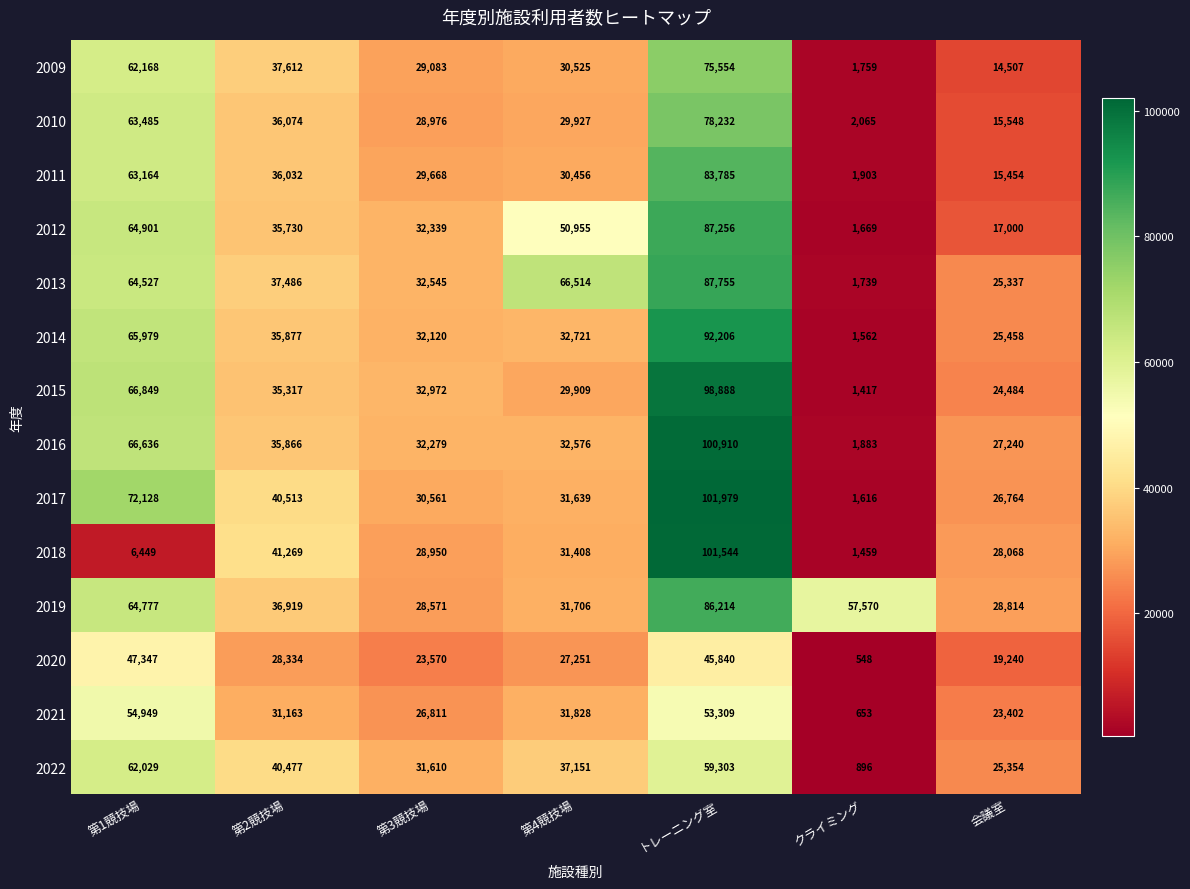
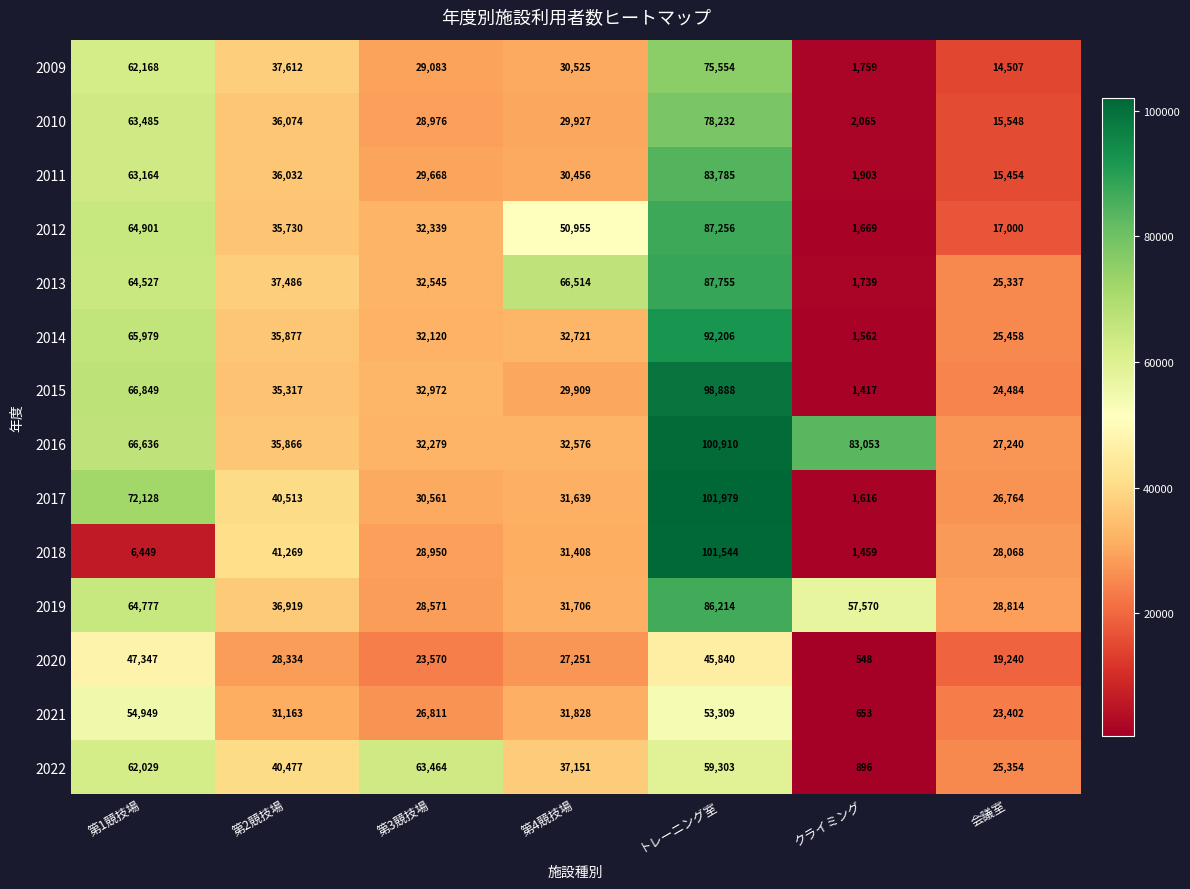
  {
    "2009": {
      "第1競技場": "62,168",
      "第2競技場": "37,612",
      "第3競技場": "29,083",
      "第4競技場": "30,525",
      "トレーニング室": "75,554",
      "クライミング": "1,759",
      "会議室": "14,507"
    },
    "2010": {
      "第1競技場": "63,485",
      "第2競技場": "36,074",
      "第3競技場": "28,976",
      "第4競技場": "29,927",
      "トレーニング室": "78,232",
      "クライミング": "2,065",
      "会議室": "15,548"
    },
    "2011": {
      "第1競技場": "63,164",
      "第2競技場": "36,032",
      "第3競技場": "29,668",
      "第4競技場": "30,456",
      "トレーニング室": "83,785",
      "クライミング": "1,903",
      "会議室": "15,454"
    },
    "2012": {
      "第1競技場": "64,901",
      "第2競技場": "35,730",
      "第3競技場": "32,339",
      "第4競技場": "50,955",
      "トレーニング室": "87,256",
      "クライミング": "1,669",
      "会議室": "17,000"
    },
    "2013": {
      "第1競技場": "64,527",
      "第2競技場": "37,486",
      "第3競技場": "32,545",
      "第4競技場": "66,514",
      "トレーニング室": "87,755",
      "クライミング": "1,739",
      "会議室": "25,337"
    },
    "2014": {
      "第1競技場": "65,979",
      "第2競技場": "35,877",
      "第3競技場": "32,120",
      "第4競技場": "32,721",
      "トレーニング室": "92,206",
      "クライミング": "1,562",
      "会議室": "25,458"
    },
    "2015": {
      "第1競技場": "66,849",
      "第2競技場": "35,317",
      "第3競技場": "32,972",
      "第4競技場": "29,909",
      "トレーニング室": "98,888",
      "クライミング": "1,417",
      "会議室": "24,484"
    },
    "2016": {
      "第1競技場": "66,636",
      "第2競技場": "35,866",
      "第3競技場": "32,279",
      "第4競技場": "32,576",
      "トレーニング室": "100,910",
-     "クライミング": "1,883",
+     "クライミング": "83,053",
      "会議室": "27,240"
    },
    "2017": {
      "第1競技場": "72,128",
      "第2競技場": "40,513",
      "第3競技場": "30,561",
      "第4競技場": "31,639",
      "トレーニング室": "101,979",
      "クライミング": "1,616",
      "会議室": "26,764"
    },
    "2018": {
      "第1競技場": "6,449",
      "第2競技場": "41,269",
      "第3競技場": "28,950",
      "第4競技場": "31,408",
      "トレーニング室": "101,544",
      "クライミング": "1,459",
      "会議室": "28,068"
    },
    "2019": {
      "第1競技場": "64,777",
      "第2競技場": "36,919",
      "第3競技場": "28,571",
      "第4競技場": "31,706",
      "トレーニング室": "86,214",
      "クライミング": "57,570",
      "会議室": "28,814"
    },
    "2020": {
      "第1競技場": "47,347",
      "第2競技場": "28,334",
      "第3競技場": "23,570",
      "第4競技場": "27,251",
      "トレーニング室": "45,840",
      "クライミング": "548",
      "会議室": "19,240"
    },
    "2021": {
      "第1競技場": "54,949",
      "第2競技場": "31,163",
      "第3競技場": "26,811",
      "第4競技場": "31,828",
      "トレーニング室": "53,309",
      "クライミング": "653",
      "会議室": "23,402"
    },
    "2022": {
      "第1競技場": "62,029",
      "第2競技場": "40,477",
-     "第3競技場": "31,610",
+     "第3競技場": "63,464",
      "第4競技場": "37,151",
      "トレーニング室": "59,303",
      "クライミング": "896",
      "会議室": "25,354"
    }
  }
